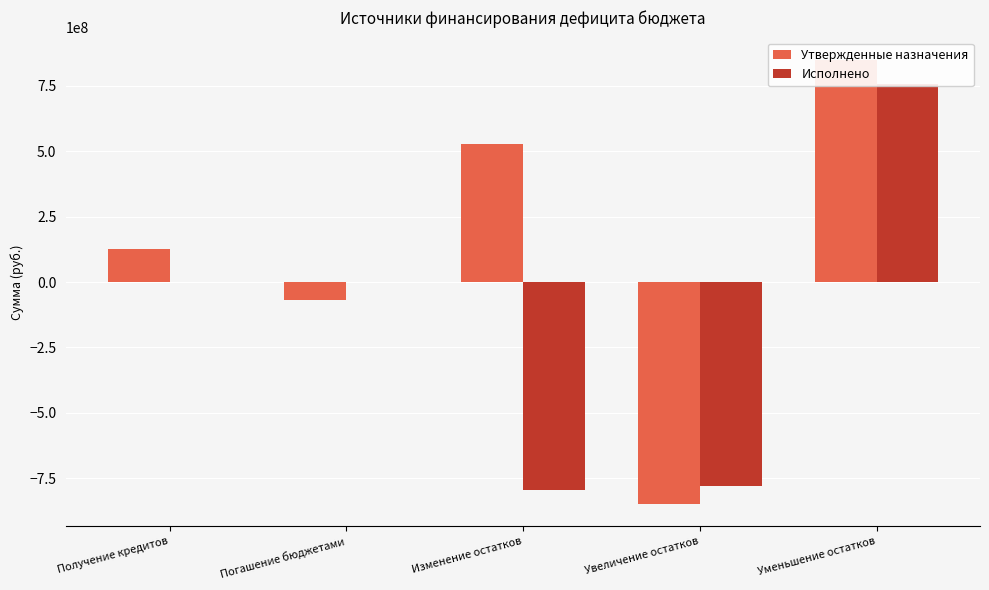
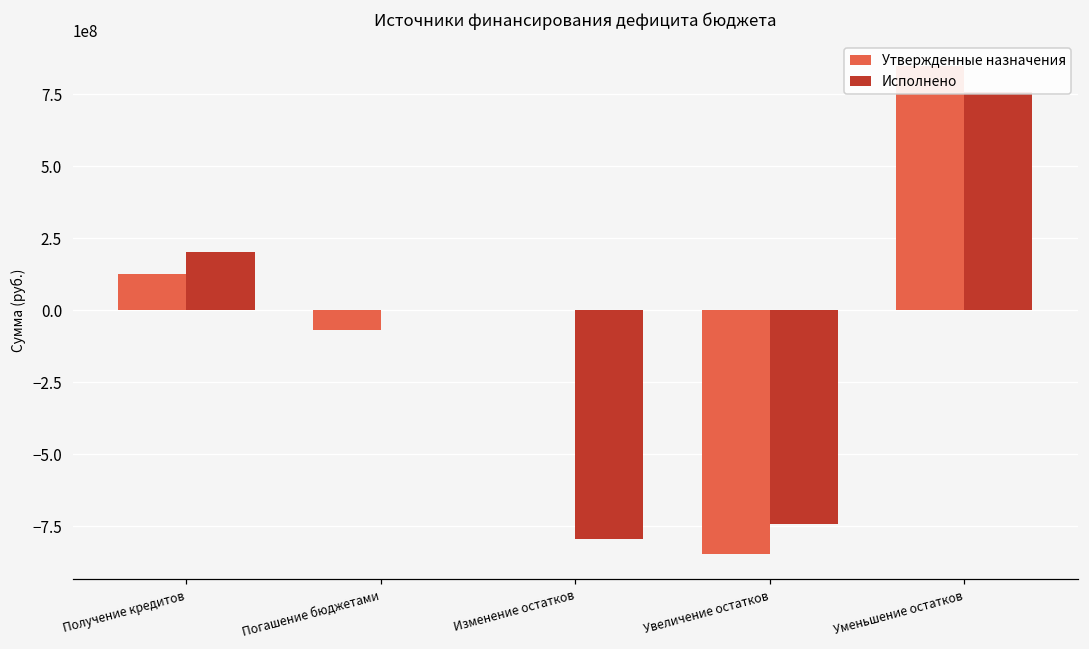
  {
    "Утвержденные назначения": {
      "Получение кредитов": 120000000,
      "Погашение бюджетами": -70000000,
-     "Изменение остатков": 530000000,
+     "Изменение остатков": 0,
      "Увеличение остатков": -850000000
    },
    "Исполнено": {
-     "Получение кредитов": 0,
+     "Получение кредитов": 200000000,
      "Погашение бюджетами": 0,
      "Изменение остатков": -800000000,
-     "Увеличение остатков": -780000000
+     "Увеличение остатков": -740000000
    }
  }
